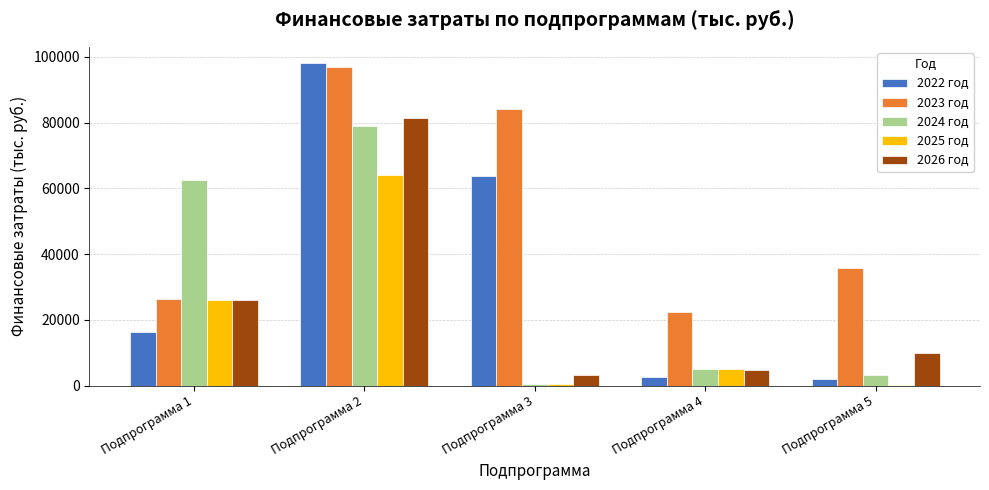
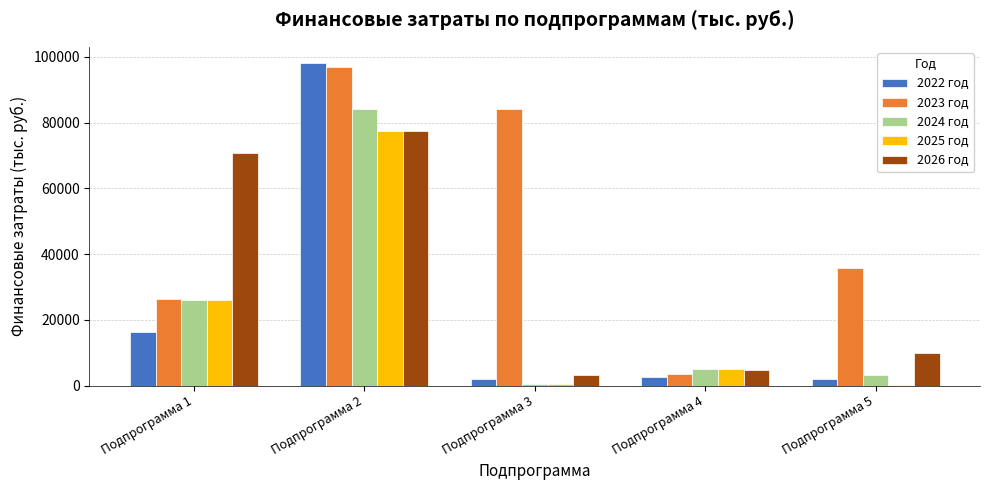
  {
    "2022 год": {
      "Подпрограмма 1": 16000,
      "Подпрограмма 2": 98000,
-     "Подпрограмма 3": 64000,
+     "Подпрограмма 3": 2000,
      "Подпрограмма 4": 3000,
      "Подпрограмма 5": 2000
    },
    "2023 год": {
      "Подпрограмма 1": 26000,
      "Подпрограмма 2": 97000,
      "Подпрограмма 3": 84000,
-     "Подпрограмма 4": 22000,
+     "Подпрограмма 4": 3000,
      "Подпрограмма 5": 36000
    },
    "2024 год": {
-     "Подпрограмма 1": 63000,
-     "Подпрограмма 2": 79000,
+     "Подпрограмма 1": 26000,
+     "Подпрограмма 2": 84000,
      "Подпрограмма 4": 5000,
      "Подпрограмма 5": 3000
    },
    "2025 год": {
      "Подпрограмма 1": 26000,
-     "Подпрограмма 2": 64000,
+     "Подпрограмма 2": 77000,
      "Подпрограмма 4": 5000
    },
    "2026 год": {
-     "Подпрограмма 1": 26000,
-     "Подпрограмма 2": 81000,
+     "Подпрограмма 1": 71000,
+     "Подпрограмма 2": 78000,
      "Подпрограмма 3": 3000,
      "Подпрограмма 4": 5000,
      "Подпрограмма 5": 10000
    }
  }
